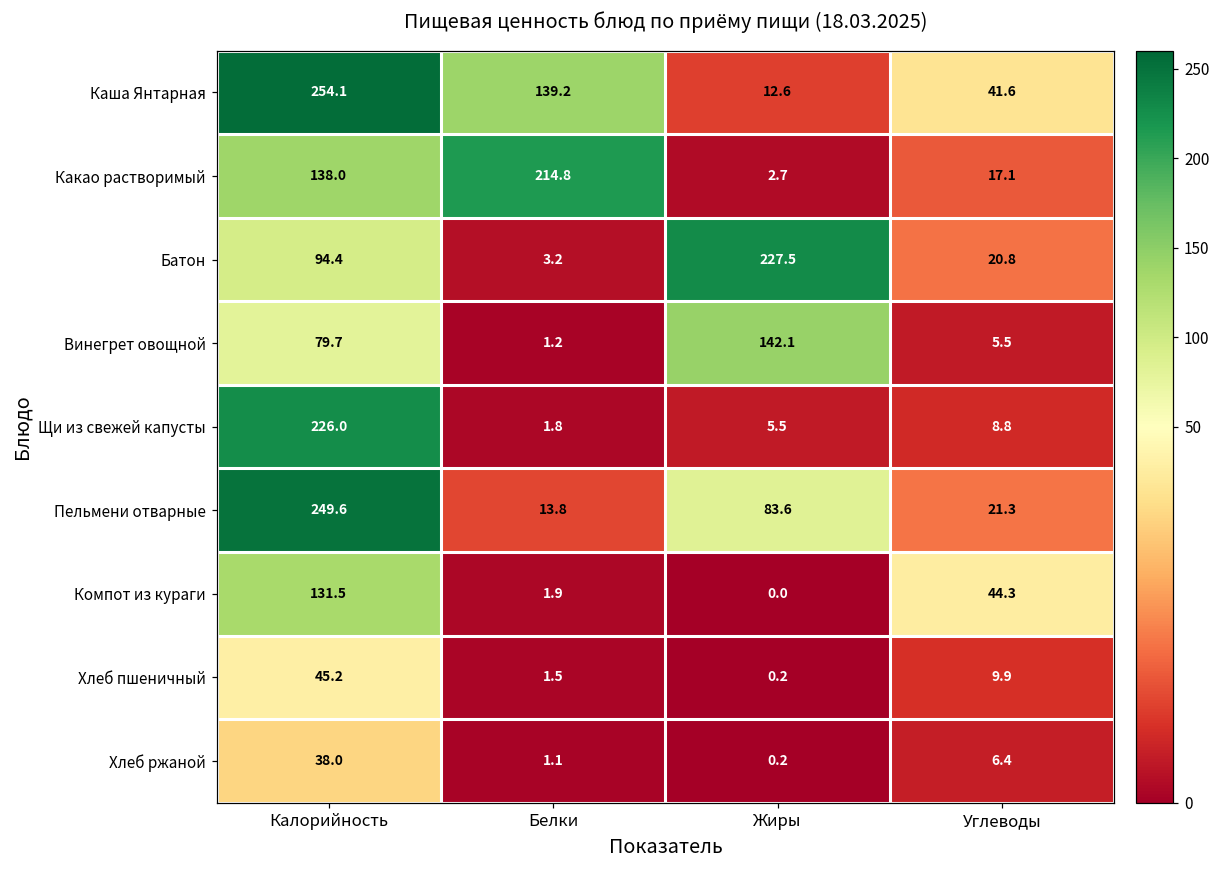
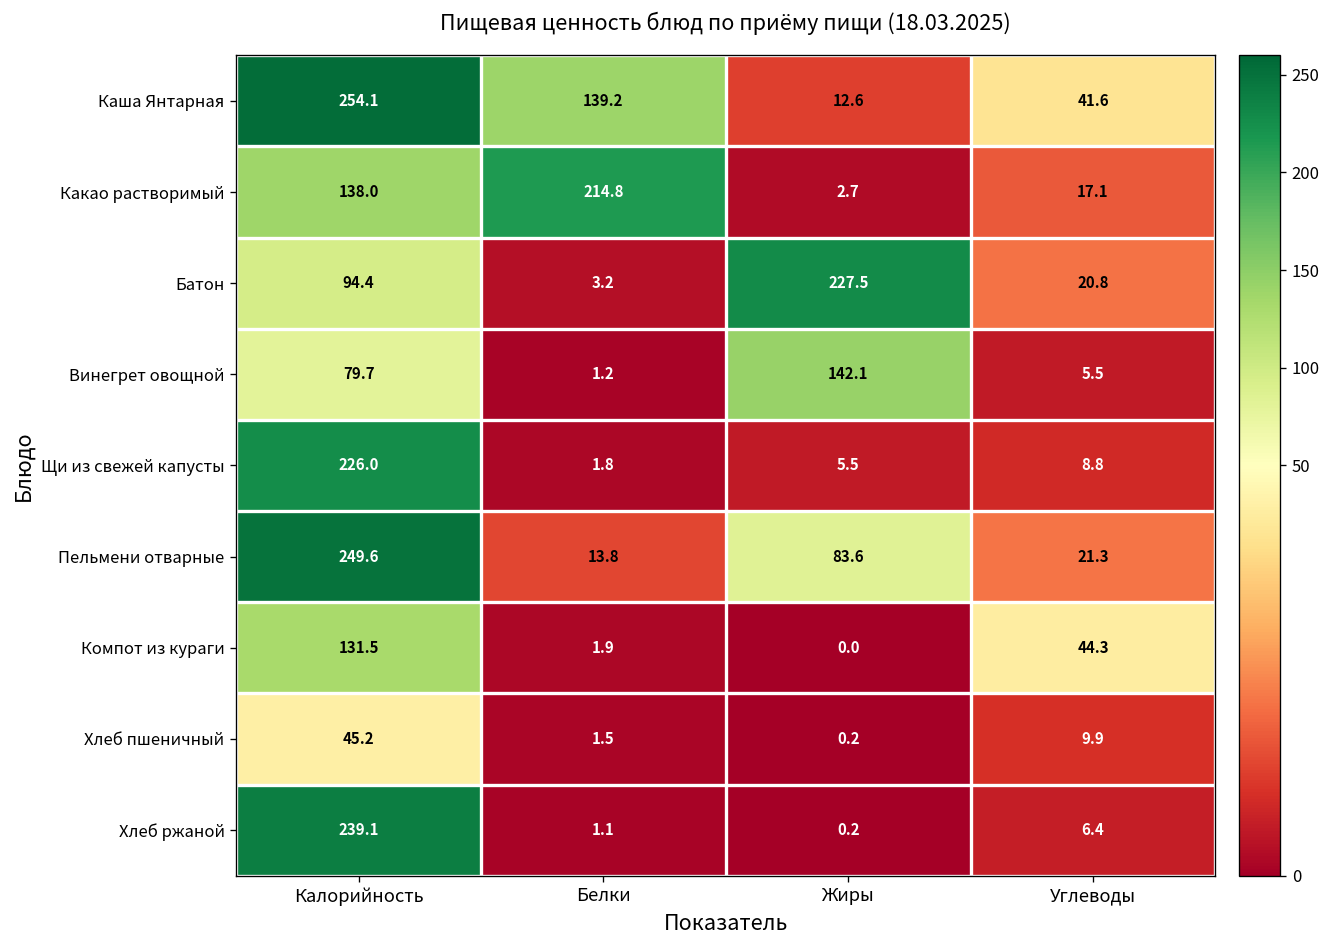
  {
    "Каша Янтарная": {
      "Калорийность": 254.1,
      "Белки": 139.2,
      "Жиры": 12.6,
      "Углеводы": 41.6
    },
    "Какао растворимый": {
      "Калорийность": 138.0,
      "Белки": 214.8,
      "Жиры": 2.7,
      "Углеводы": 17.1
    },
    "Батон": {
      "Калорийность": 94.4,
      "Белки": 3.2,
      "Жиры": 227.5,
      "Углеводы": 20.8
    },
    "Винегрет овощной": {
      "Калорийность": 79.7,
      "Белки": 1.2,
      "Жиры": 142.1,
      "Углеводы": 5.5
    },
    "Щи из свежей капусты": {
      "Калорийность": 226.0,
      "Белки": 1.8,
      "Жиры": 5.5,
      "Углеводы": 8.8
    },
    "Пельмени отварные": {
      "Калорийность": 249.6,
      "Белки": 13.8,
      "Жиры": 83.6,
      "Углеводы": 21.3
    },
    "Компот из кураги": {
      "Калорийность": 131.5,
      "Белки": 1.9,
      "Жиры": 0.0,
      "Углеводы": 44.3
    },
    "Хлеб пшеничный": {
      "Калорийность": 45.2,
      "Белки": 1.5,
      "Жиры": 0.2,
      "Углеводы": 9.9
    },
    "Хлеб ржаной": {
-     "Калорийность": 38.0,
+     "Калорийность": 239.1,
      "Белки": 1.1,
      "Жиры": 0.2,
      "Углеводы": 6.4
    }
  }
